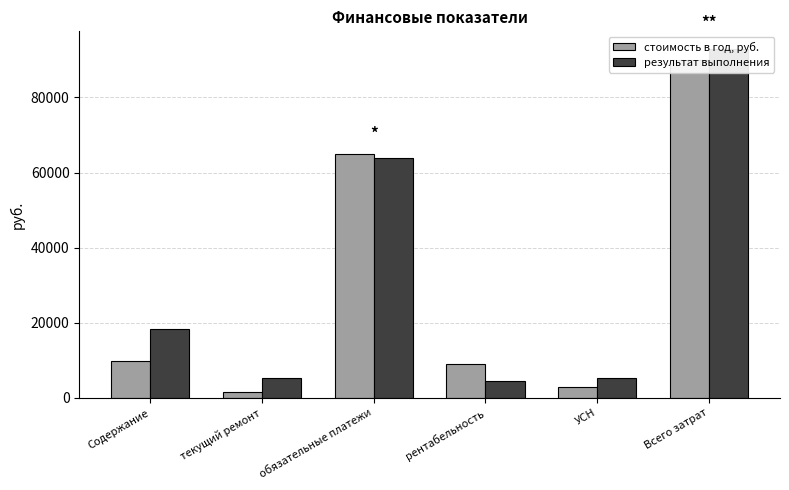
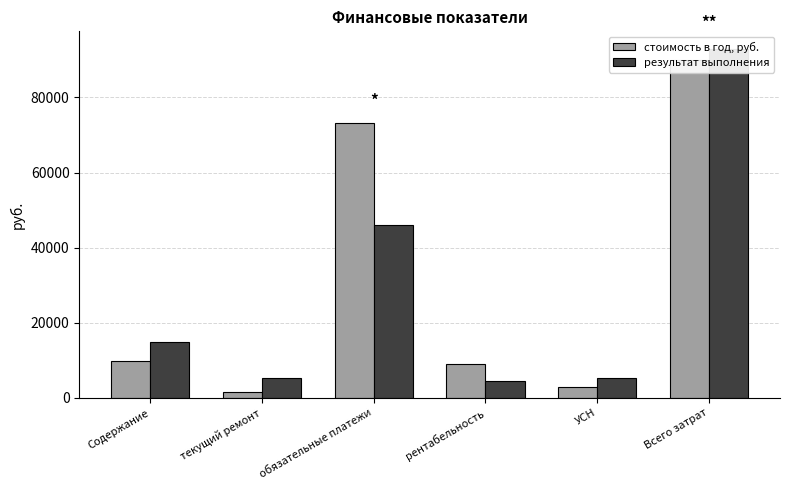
  {
    "стоимость в год, руб.": {
      "Содержание": 10000,
      "текущий ремонт": 2000,
-     "обязательные платежи": 65000,
+     "обязательные платежи": 73000,
      "рентабельность": 9000,
      "УСН": 3000
    },
    "результат выполнения": {
-     "Содержание": 18000,
+     "Содержание": 15000,
      "текущий ремонт": 5000,
-     "обязательные платежи": 64000,
+     "обязательные платежи": 46000,
      "рентабельность": 4000,
      "УСН": 5000
    }
  }
